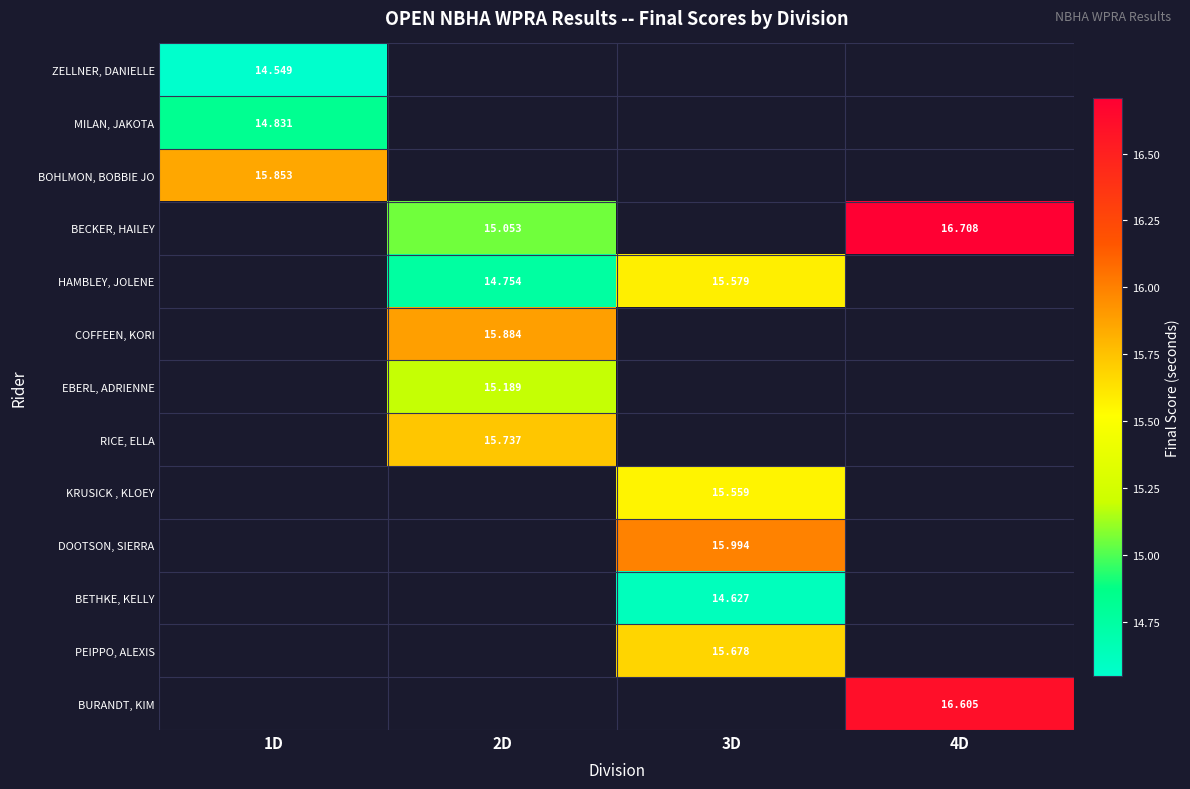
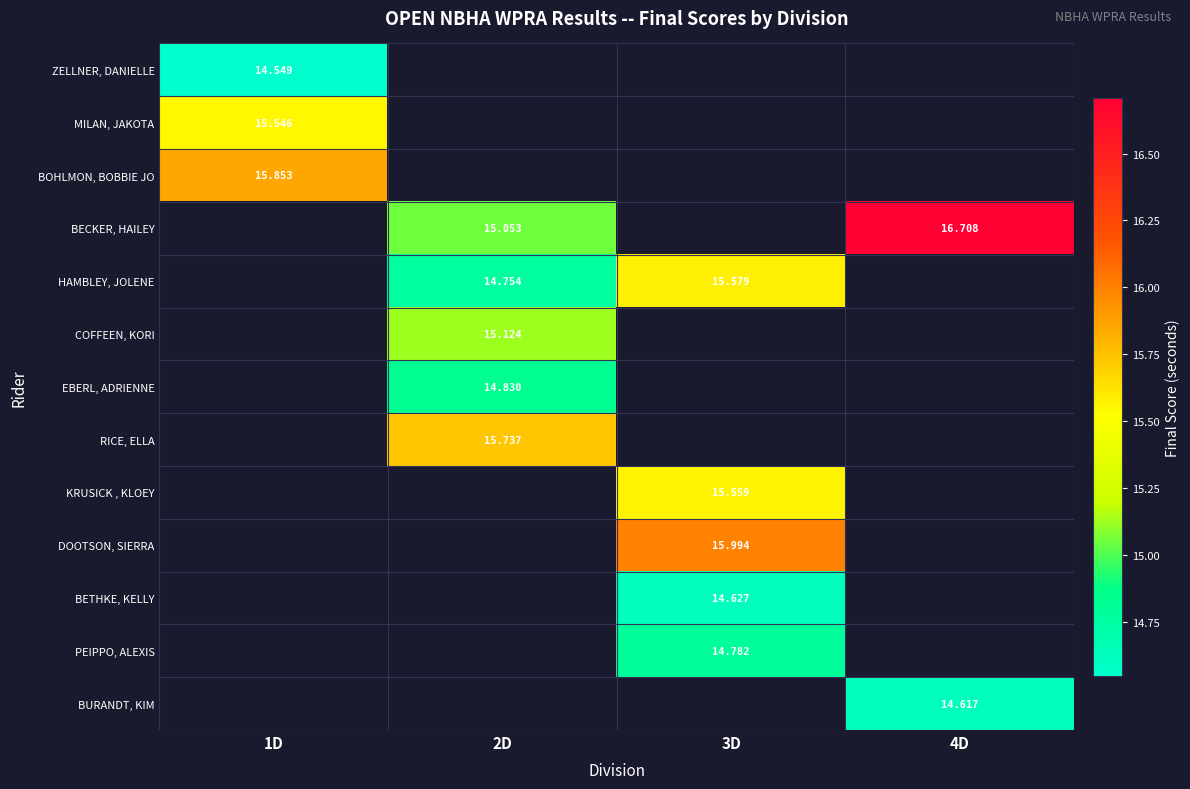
  {
    "ZELLNER, DANIELLE": {
      "1D": 14.549
    },
    "MILAN, JAKOTA": {
-     "1D": 14.831
+     "1D": 15.546
    },
    "BOHLMON, BOBBIE JO": {
      "1D": 15.853
    },
    "BECKER, HAILEY": {
      "2D": 15.053,
      "4D": 16.708
    },
    "HAMBLEY, JOLENE": {
      "2D": 14.754,
      "3D": 15.579
    },
    "COFFEEN, KORI": {
-     "2D": 15.884
+     "2D": 15.124
    },
    "EBERL, ADRIENNE": {
-     "2D": 15.189
+     "2D": 14.830
    },
    "RICE, ELLA": {
      "2D": 15.737
    },
    "KRUSICK , KLOEY": {
      "3D": 15.559
    },
    "DOOTSON, SIERRA": {
      "3D": 15.994
    },
    "BETHKE, KELLY": {
      "3D": 14.627
    },
    "PEIPPO, ALEXIS": {
-     "3D": 15.678
+     "3D": 14.782
    },
    "BURANDT, KIM": {
-     "4D": 16.605
+     "4D": 14.617
    }
  }
